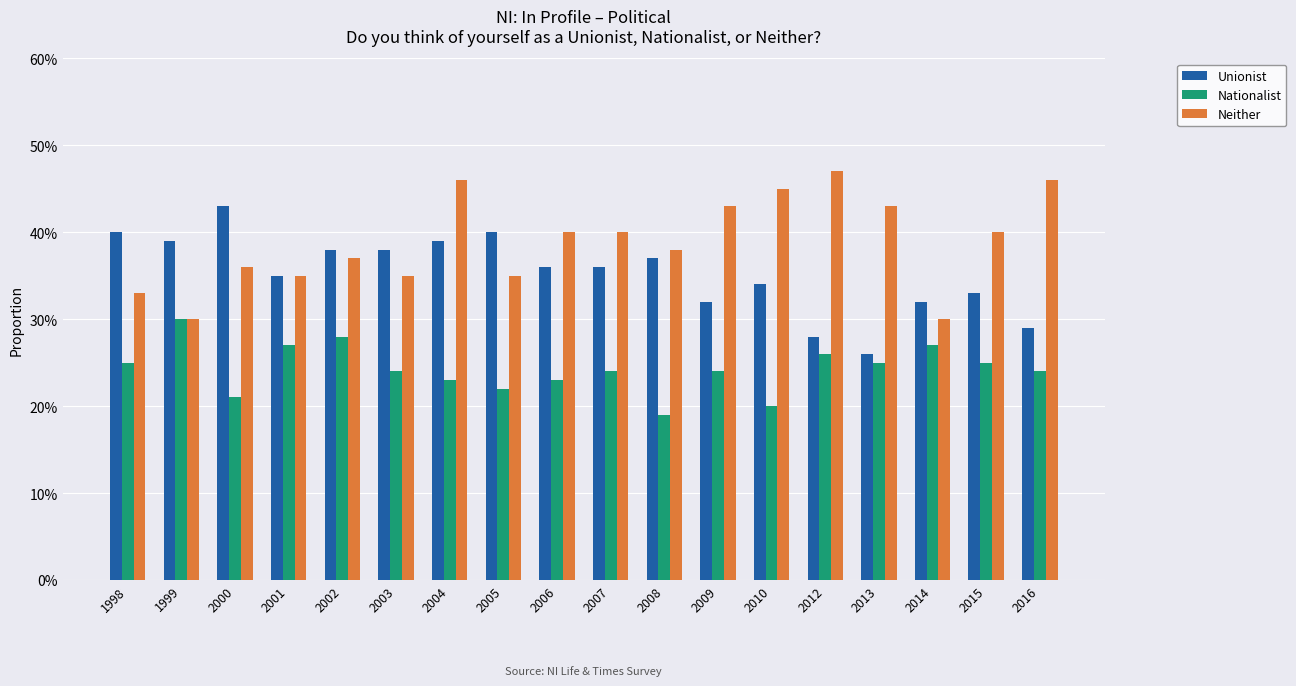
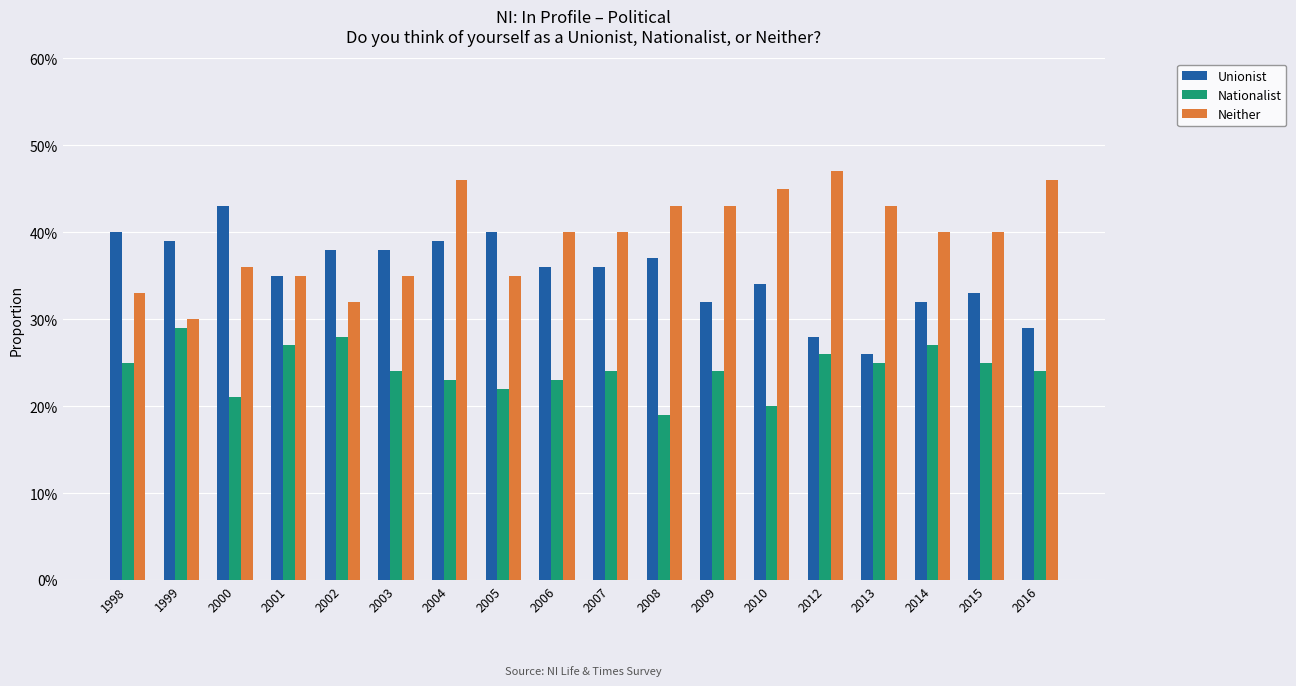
  {
    "Unionist": {
      "1998": "40%",
      "1999": "39%",
      "2000": "43%",
      "2001": "35%",
      "2002": "38%",
      "2003": "38%",
      "2004": "39%",
      "2005": "40%",
      "2006": "36%",
      "2007": "36%",
      "2008": "37%",
      "2009": "32%",
      "2010": "34%",
      "2012": "28%",
      "2013": "26%",
      "2014": "32%",
      "2015": "33%",
      "2016": "29%"
    },
    "Nationalist": {
      "1998": "25%",
-     "1999": "30%",
+     "1999": "29%",
      "2000": "21%",
      "2001": "27%",
      "2002": "28%",
      "2003": "24%",
      "2004": "23%",
      "2005": "22%",
      "2006": "23%",
      "2007": "24%",
      "2008": "19%",
      "2009": "24%",
      "2010": "20%",
      "2012": "26%",
      "2013": "25%",
      "2014": "27%",
      "2015": "25%",
      "2016": "24%"
    },
    "Neither": {
      "1998": "33%",
      "1999": "30%",
      "2000": "36%",
      "2001": "35%",
-     "2002": "37%",
+     "2002": "32%",
      "2003": "35%",
      "2004": "46%",
      "2005": "35%",
      "2006": "40%",
      "2007": "40%",
-     "2008": "38%",
+     "2008": "43%",
      "2009": "43%",
      "2010": "45%",
      "2012": "47%",
      "2013": "43%",
-     "2014": "30%",
+     "2014": "40%",
      "2015": "40%",
      "2016": "46%"
    }
  }
